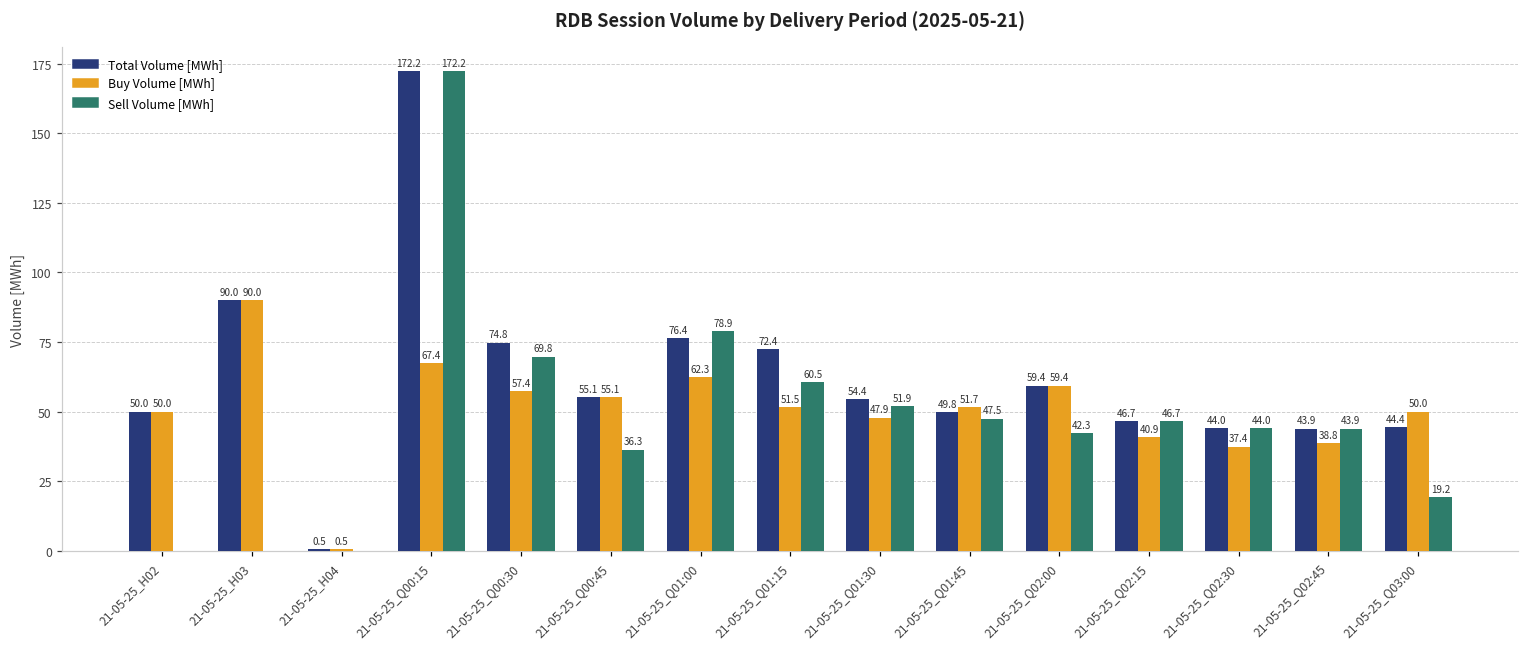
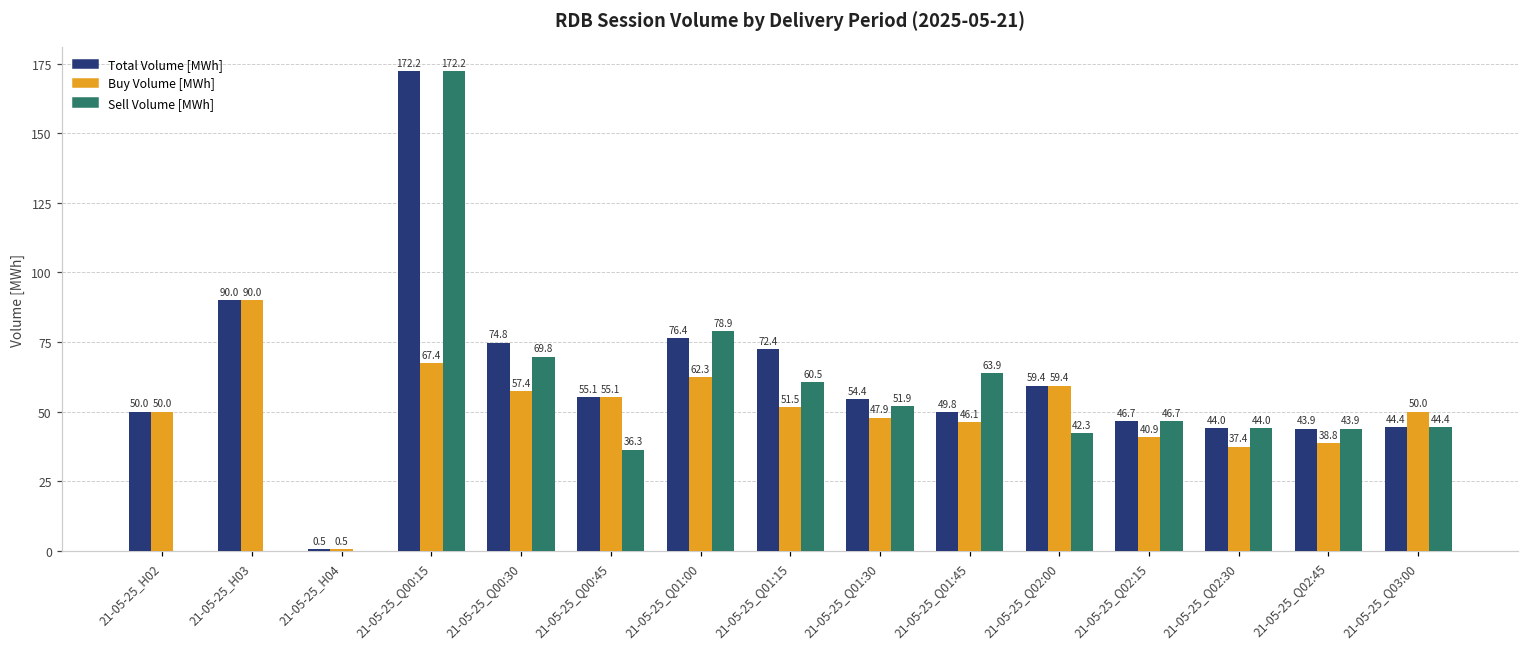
  {
    "Total Volume [MWh]": {
      "21-05-25_H02": 50.0,
      "21-05-25_H03": 90.0,
      "21-05-25_H04": 0.5,
      "21-05-25_Q00:15": 172.2,
      "21-05-25_Q00:30": 74.8,
      "21-05-25_Q00:45": 55.1,
      "21-05-25_Q01:00": 76.4,
      "21-05-25_Q01:15": 72.4,
      "21-05-25_Q01:30": 54.4,
      "21-05-25_Q01:45": 49.8,
      "21-05-25_Q02:00": 59.4,
      "21-05-25_Q02:15": 46.7,
      "21-05-25_Q02:30": 44.0,
      "21-05-25_Q02:45": 43.9,
      "21-05-25_Q03:00": 44.4
    },
    "Buy Volume [MWh]": {
      "21-05-25_H02": 50.0,
      "21-05-25_H03": 90.0,
      "21-05-25_H04": 0.5,
      "21-05-25_Q00:15": 67.4,
      "21-05-25_Q00:30": 57.4,
      "21-05-25_Q00:45": 55.1,
      "21-05-25_Q01:00": 62.3,
      "21-05-25_Q01:15": 51.5,
      "21-05-25_Q01:30": 47.9,
-     "21-05-25_Q01:45": 51.7,
+     "21-05-25_Q01:45": 46.1,
      "21-05-25_Q02:00": 59.4,
      "21-05-25_Q02:15": 40.9,
      "21-05-25_Q02:30": 37.4,
      "21-05-25_Q02:45": 38.8,
      "21-05-25_Q03:00": 50.0
    },
    "Sell Volume [MWh]": {
      "21-05-25_Q00:15": 172.2,
      "21-05-25_Q00:30": 69.8,
      "21-05-25_Q00:45": 36.3,
      "21-05-25_Q01:00": 78.9,
      "21-05-25_Q01:15": 60.5,
      "21-05-25_Q01:30": 51.9,
-     "21-05-25_Q01:45": 47.5,
+     "21-05-25_Q01:45": 63.9,
      "21-05-25_Q02:00": 42.3,
      "21-05-25_Q02:15": 46.7,
      "21-05-25_Q02:30": 44.0,
      "21-05-25_Q02:45": 43.9,
-     "21-05-25_Q03:00": 19.2
+     "21-05-25_Q03:00": 44.4
    }
  }
